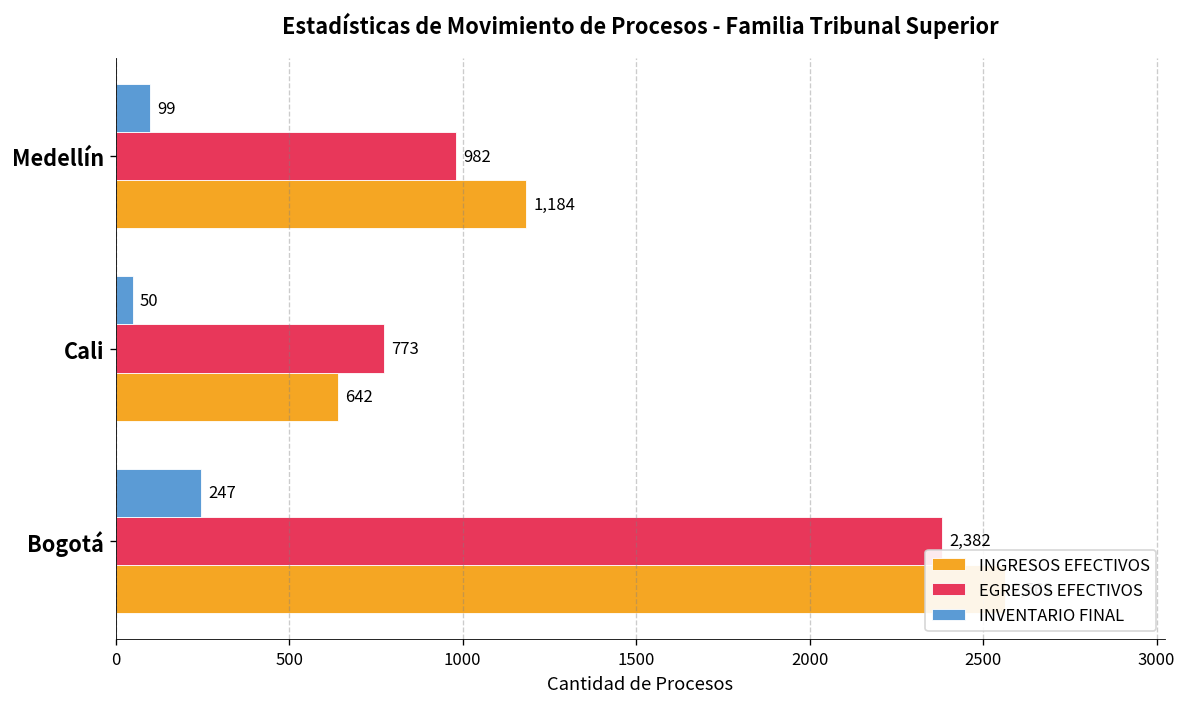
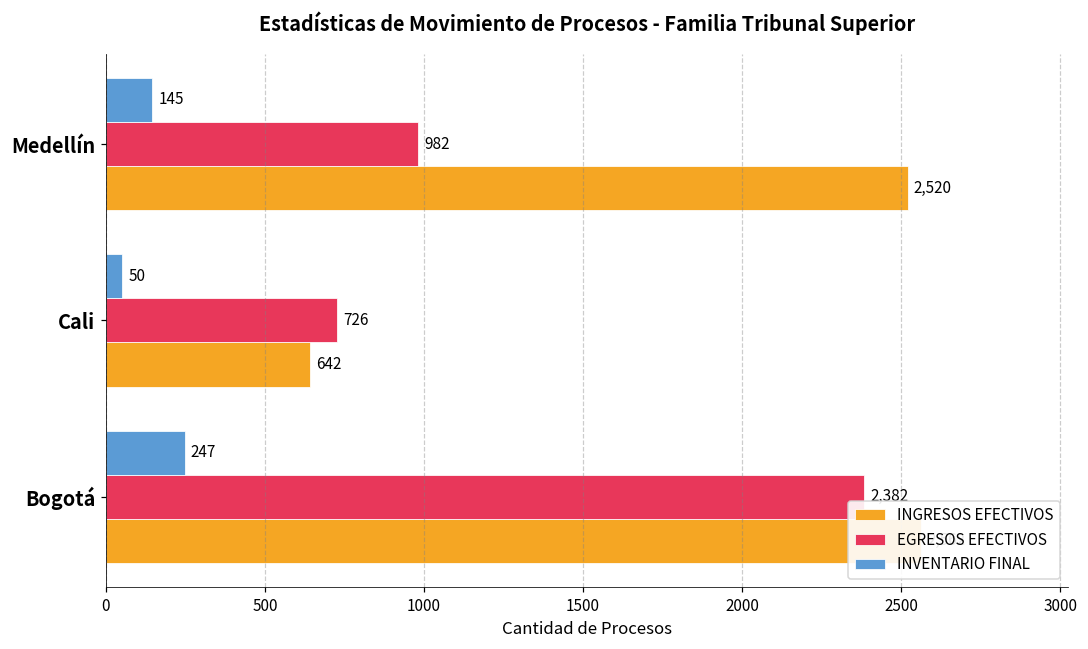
  {
    "INGRESOS EFECTIVOS": {
-     "Medellín": "1,184",
+     "Medellín": "2,520",
      "Cali": "642"
    },
    "EGRESOS EFECTIVOS": {
      "Medellín": "982",
-     "Cali": "773",
+     "Cali": "726",
      "Bogotá": "2,382"
    },
    "INVENTARIO FINAL": {
-     "Medellín": "99",
+     "Medellín": "145",
      "Cali": "50",
      "Bogotá": "247"
    }
  }
